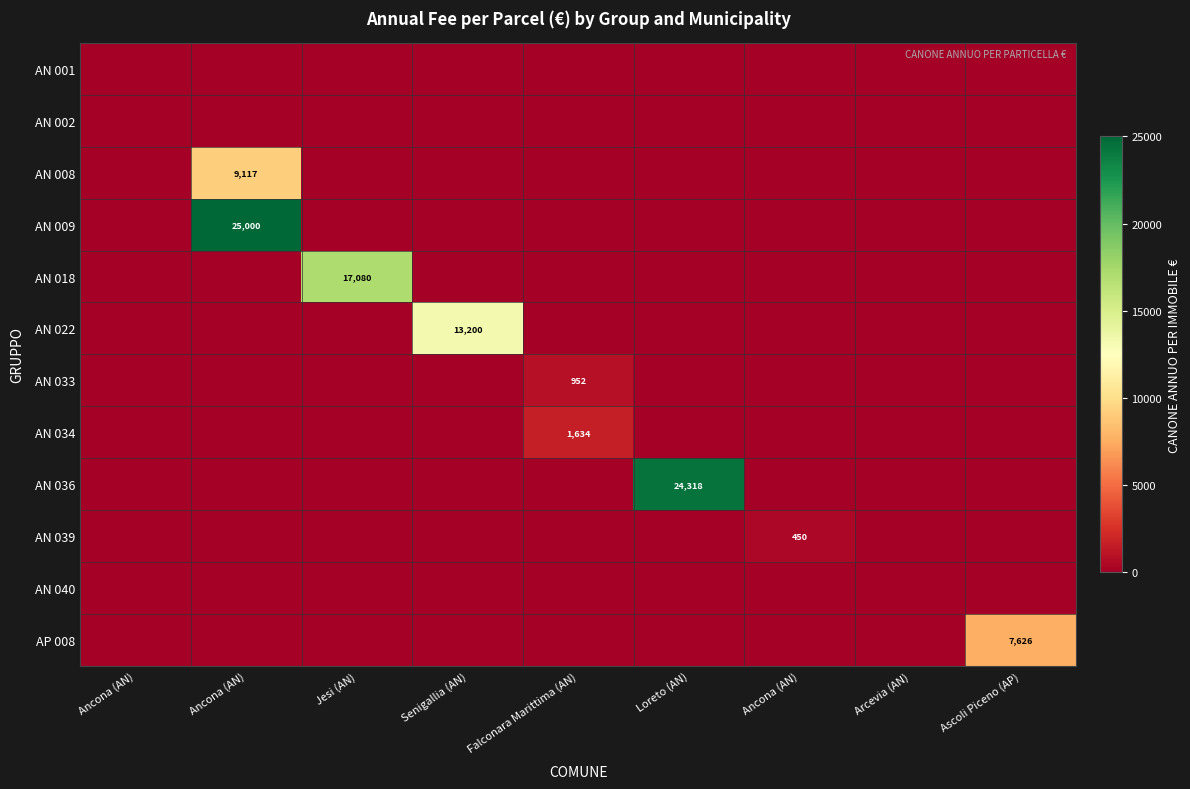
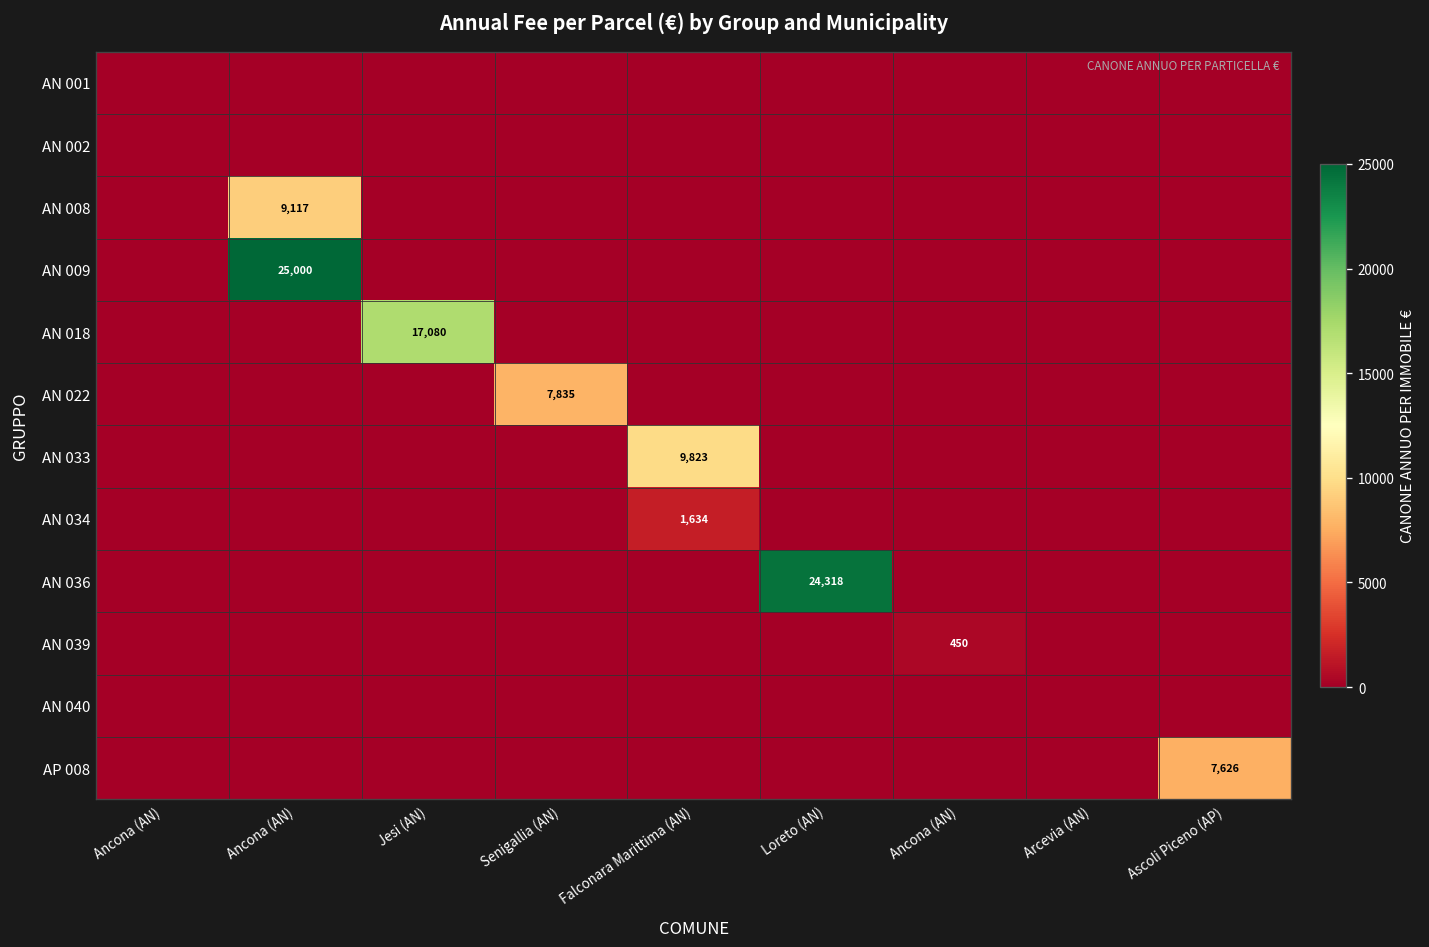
  {
    "AN 018": {
      "Jesi (AN)": "17,080"
    },
    "AN 022": {
-     "Senigallia (AN)": "13,200"
+     "Senigallia (AN)": "7,835"
    },
    "AN 033": {
-     "Falconara Marittima (AN)": "952"
+     "Falconara Marittima (AN)": "9,823"
    },
    "AN 034": {
      "Falconara Marittima (AN)": "1,634"
    },
    "AN 036": {
      "Loreto (AN)": "24,318"
    },
    "AP 008": {
      "Ascoli Piceno (AP)": "7,626"
    }
  }
